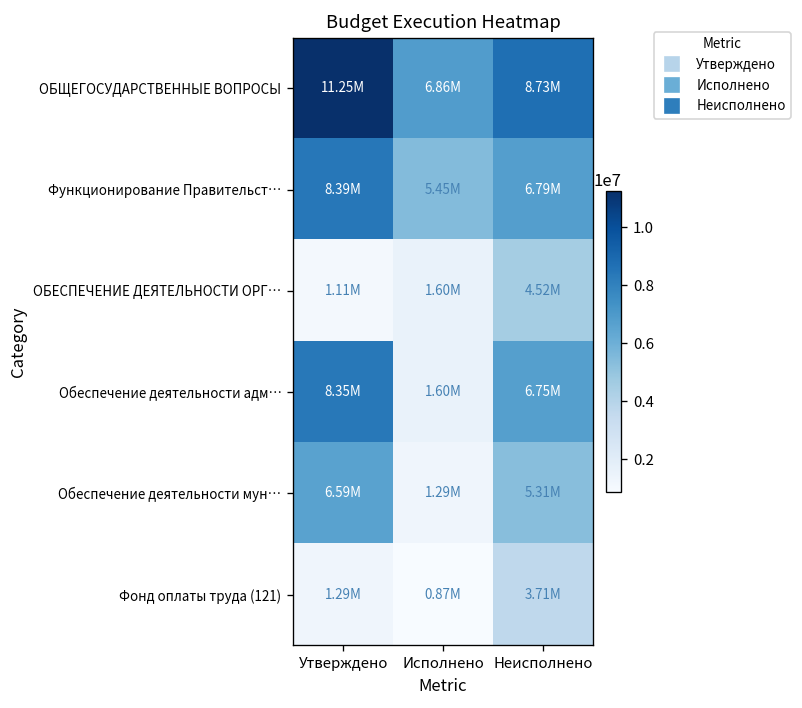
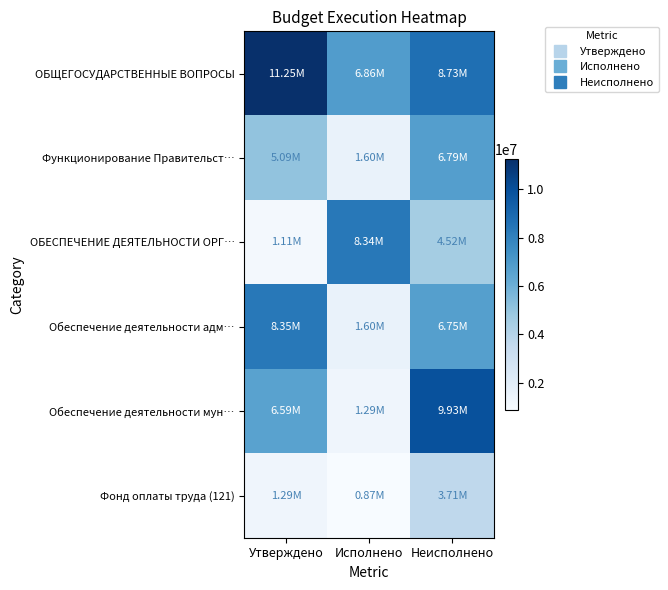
  {
    "ОБЩЕГОСУДАРСТВЕННЫЕ ВОПРОСЫ": {
      "Утверждено": "11.25M",
      "Исполнено": "6.86M",
      "Неисполнено": "8.73M"
    },
    "Функционирование Правительст…": {
-     "Утверждено": "8.39M",
-     "Исполнено": "5.45M",
+     "Утверждено": "5.09M",
+     "Исполнено": "1.60M",
      "Неисполнено": "6.79M"
    },
    "ОБЕСПЕЧЕНИЕ ДЕЯТЕЛЬНОСТИ ОРГ…": {
      "Утверждено": "1.11M",
-     "Исполнено": "1.60M",
+     "Исполнено": "8.34M",
      "Неисполнено": "4.52M"
    },
    "Обеспечение деятельности адм…": {
      "Утверждено": "8.35M",
      "Исполнено": "1.60M",
      "Неисполнено": "6.75M"
    },
    "Обеспечение деятельности мун…": {
      "Утверждено": "6.59M",
      "Исполнено": "1.29M",
-     "Неисполнено": "5.31M"
+     "Неисполнено": "9.93M"
    },
    "Фонд оплаты труда (121)": {
      "Утверждено": "1.29M",
      "Исполнено": "0.87M",
      "Неисполнено": "3.71M"
    }
  }
